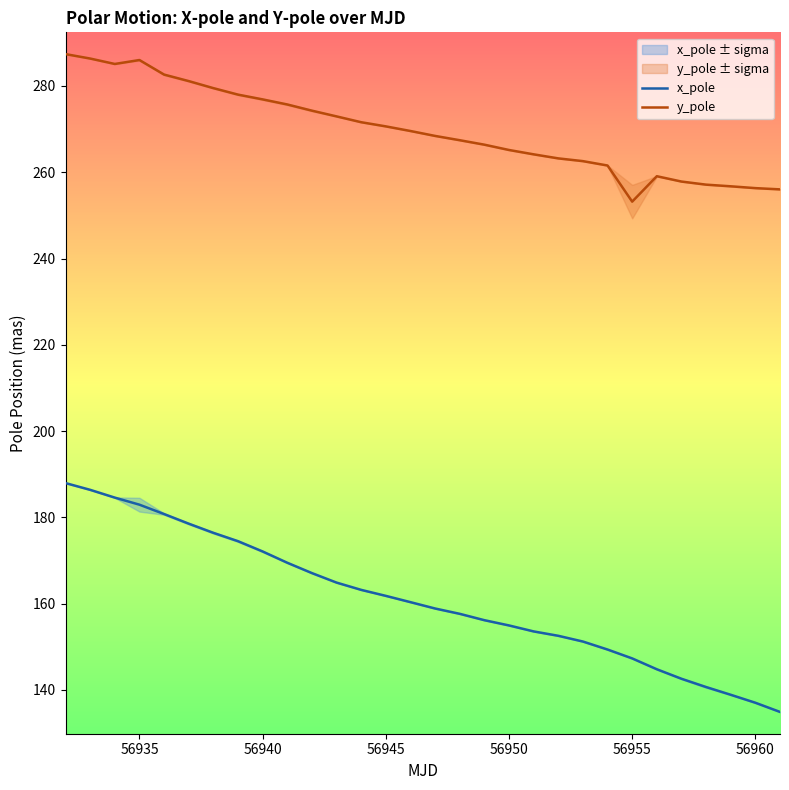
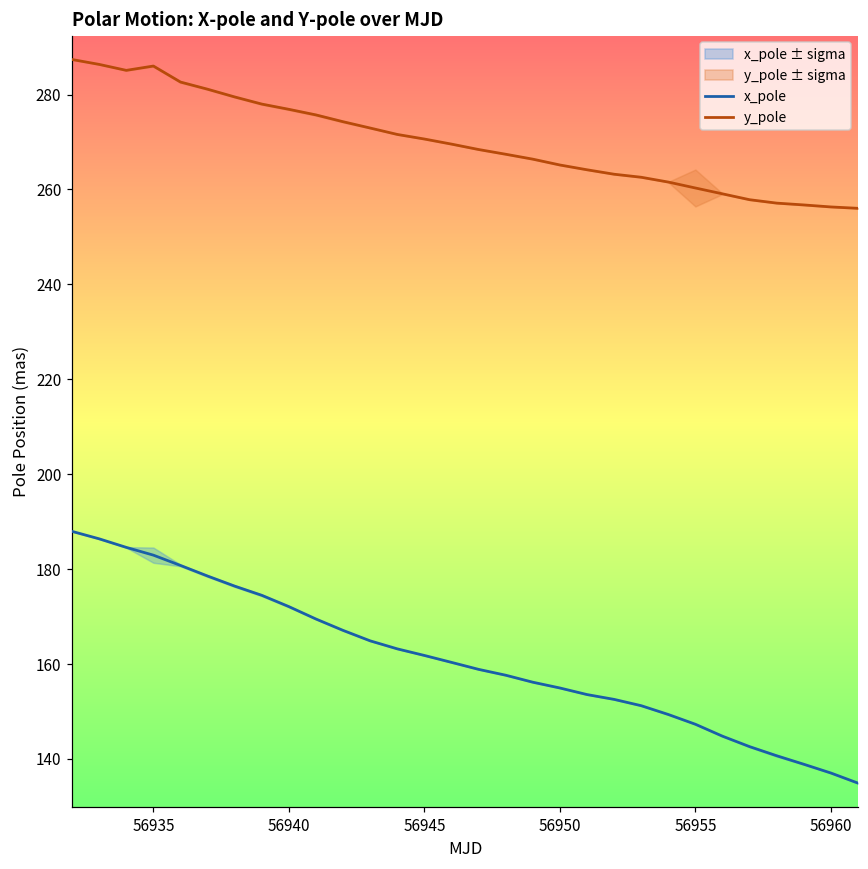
  {
    "x_pole": {
      "56935": 183
    },
    "y_pole": {
-     "56955": 253
+     "56955": 260
    }
  }
